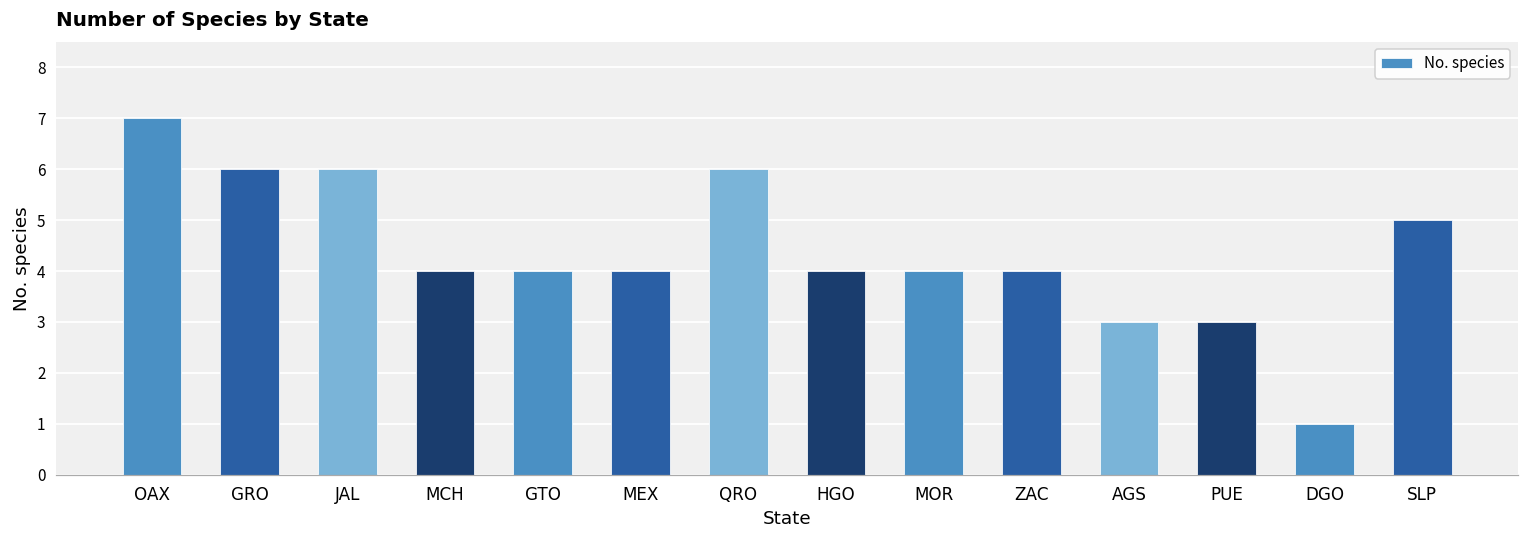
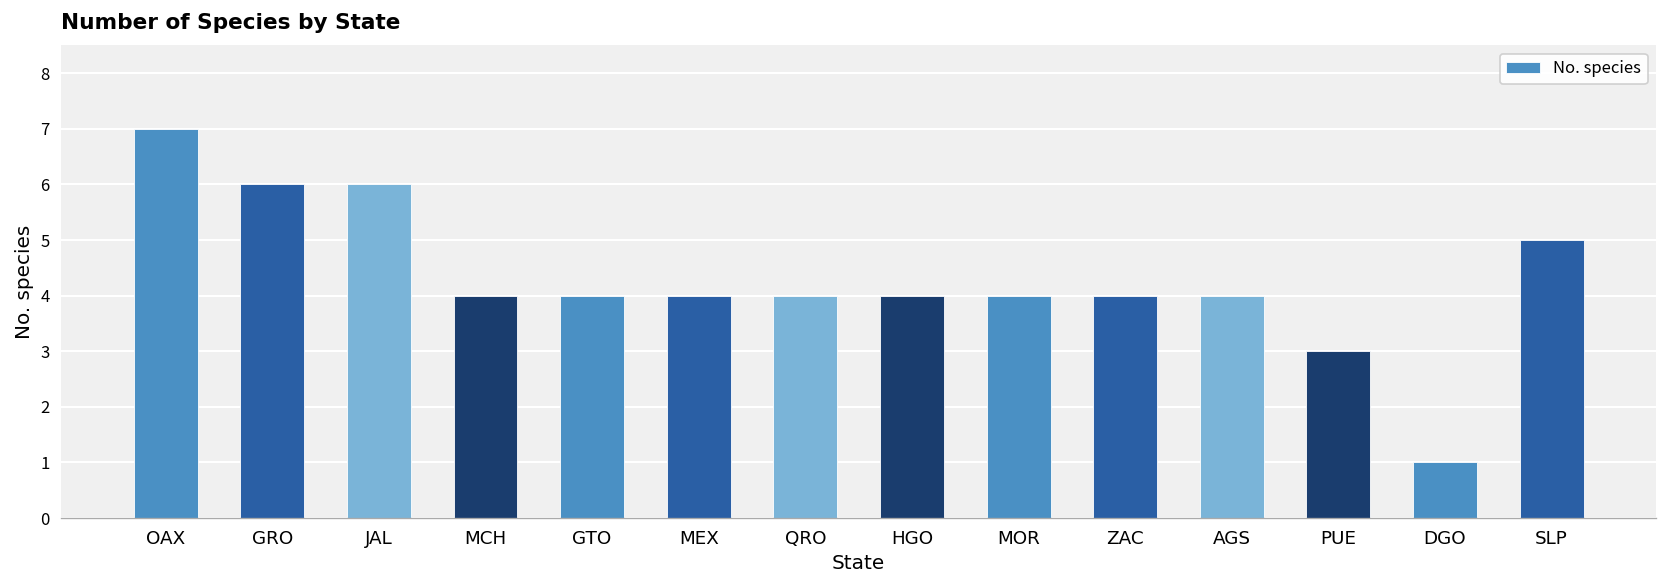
  {
    "OAX": 7,
    "GRO": 6,
    "JAL": 6,
    "MCH": 4,
    "GTO": 4,
    "MEX": 4,
-   "QRO": 6,
+   "QRO": 4,
    "HGO": 4,
    "MOR": 4,
    "ZAC": 4,
-   "AGS": 3,
+   "AGS": 4,
    "PUE": 3,
    "DGO": 1,
    "SLP": 5
  }
